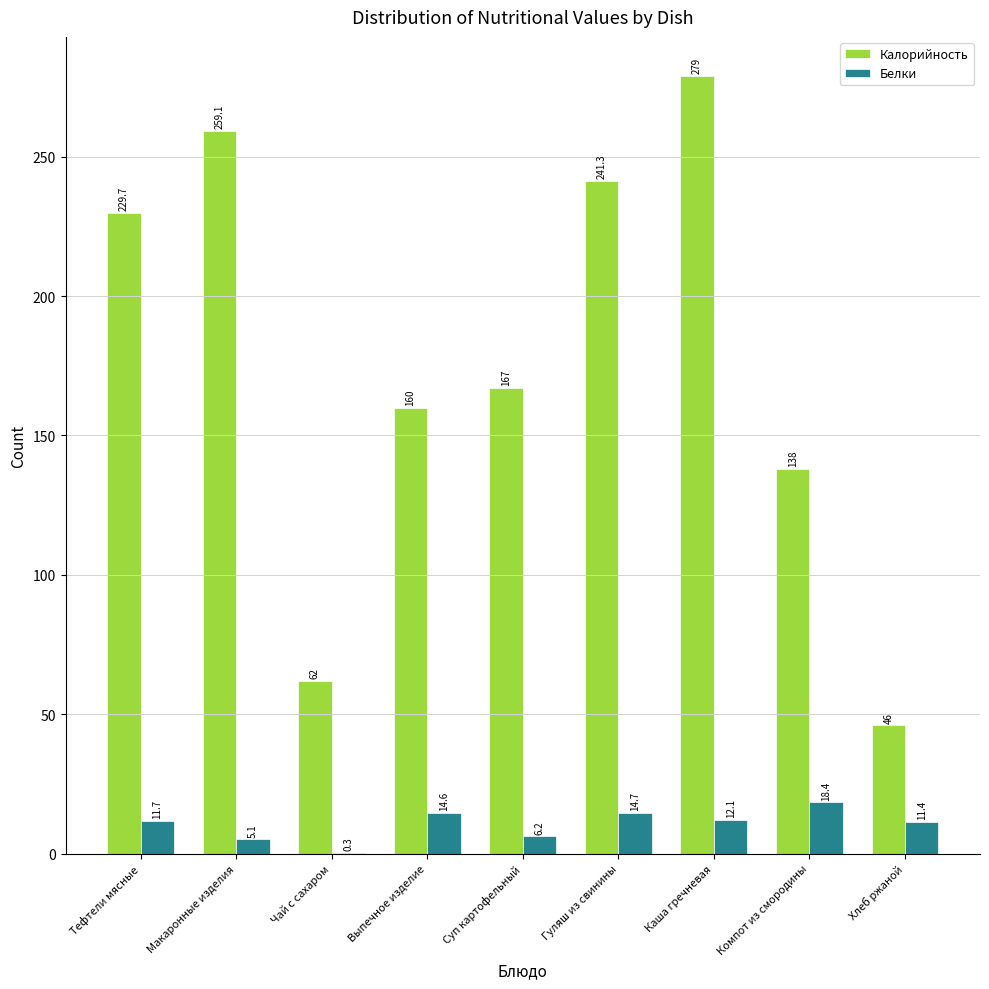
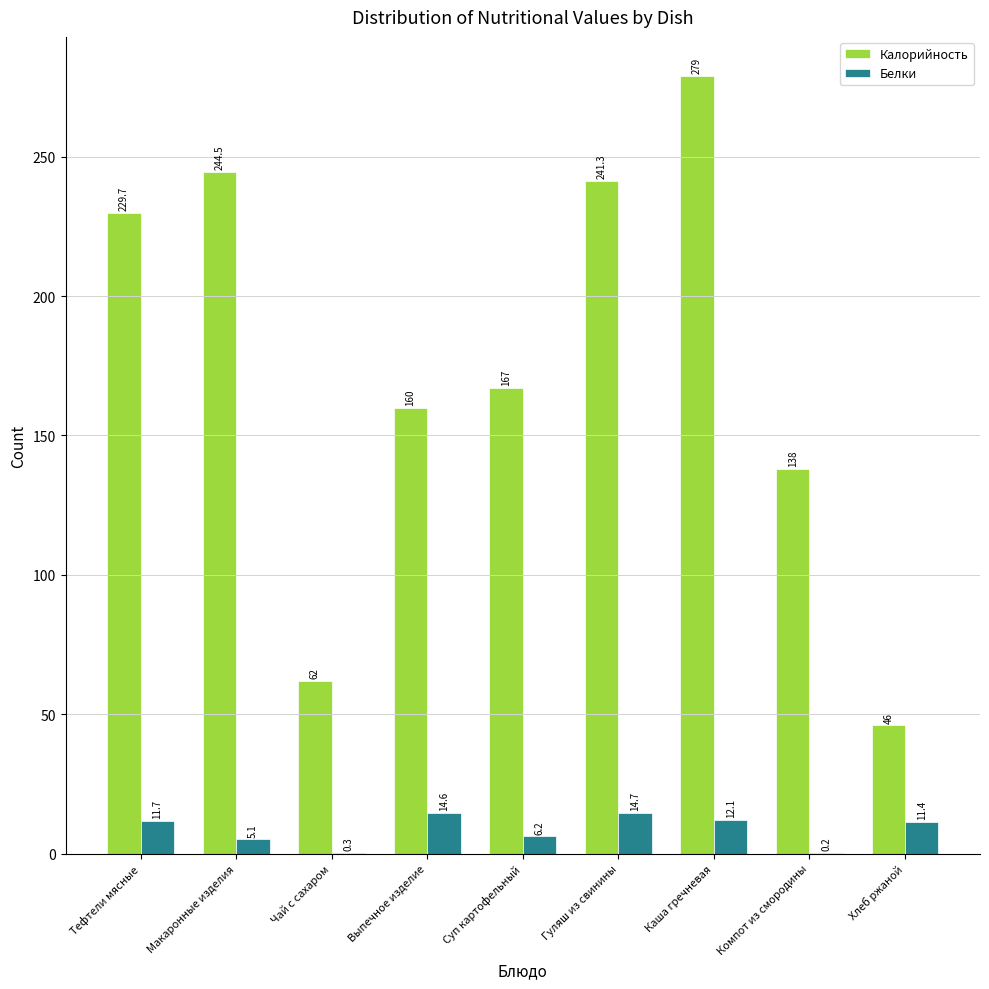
  {
    "Калорийность": {
      "Тефтели мясные": 229.7,
-     "Макаронные изделия": 259.1,
+     "Макаронные изделия": 244.5,
      "Чай с сахаром": 62,
      "Выпечное изделие": 160,
      "Суп картофельный": 167,
      "Гуляш из свинины": 241.3,
      "Каша гречневая": 279,
      "Компот из смородины": 138,
      "Хлеб ржаной": 46
    },
    "Белки": {
      "Тефтели мясные": 11.7,
      "Макаронные изделия": 5.1,
      "Чай с сахаром": 0.3,
      "Выпечное изделие": 14.6,
      "Суп картофельный": 6.2,
      "Гуляш из свинины": 14.7,
      "Каша гречневая": 12.1,
-     "Компот из смородины": 18.4,
+     "Компот из смородины": 0.2,
      "Хлеб ржаной": 11.4
    }
  }
